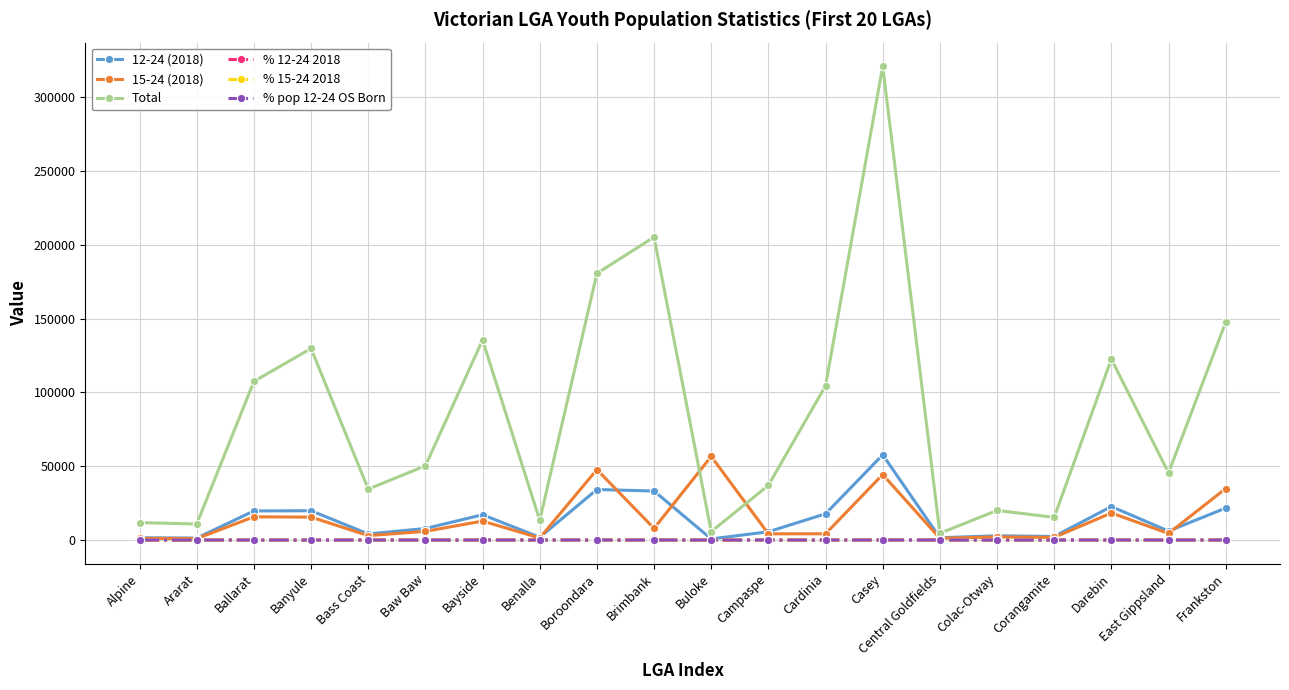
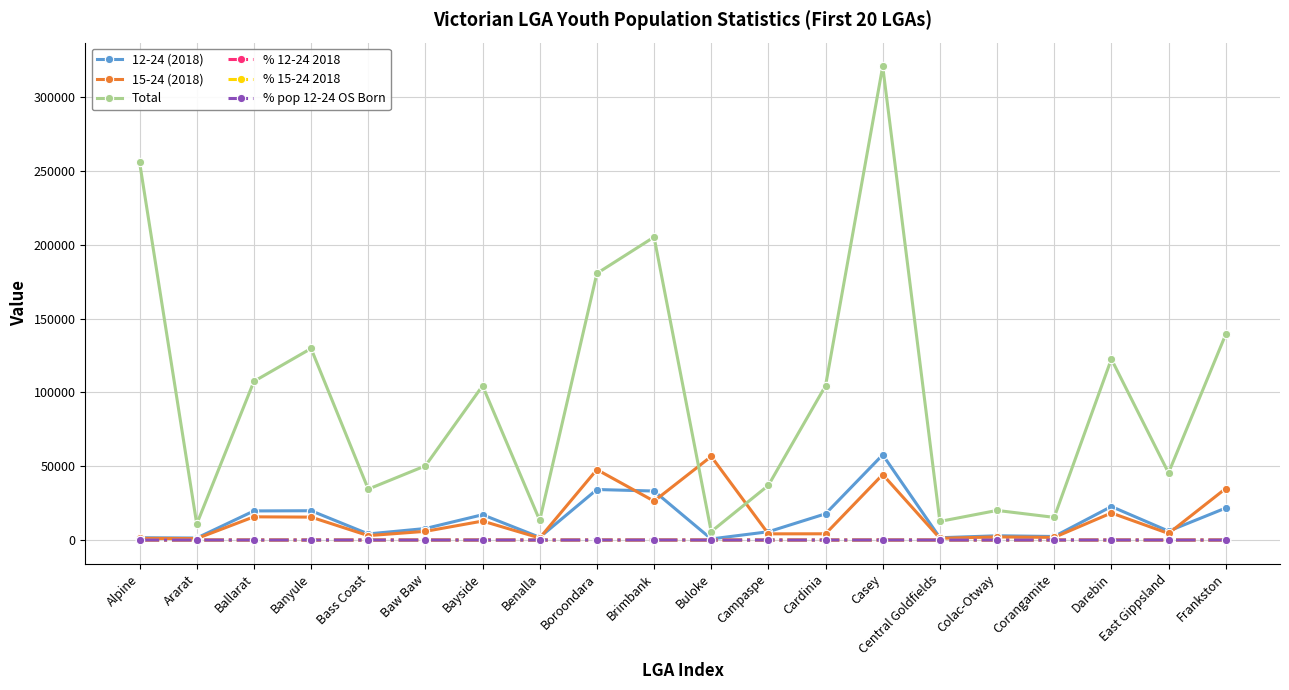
  {
    "12-24 (2018)": {
      "Ballarat": 20000,
      "Banyule": 20000,
      "Baw Baw": 8000,
      "Bayside": 17000,
      "Boroondara": 34000,
      "Brimbank": 33000,
      "Cardinia": 18000,
      "Casey": 58000,
      "Darebin": 23000,
      "Frankston": 22000
    },
    "15-24 (2018)": {
      "Ballarat": 16000,
      "Banyule": 16000,
      "Baw Baw": 6000,
      "Bayside": 13000,
      "Boroondara": 48000,
-     "Brimbank": 8000,
+     "Brimbank": 26000,
      "Buloke": 57000,
      "Cardinia": 4000,
      "Casey": 44000,
      "Darebin": 18000,
      "Frankston": 35000
    },
    "Total": {
-     "Alpine": 12000,
+     "Alpine": 256000,
      "Ararat": 11000,
      "Ballarat": 107000,
      "Banyule": 130000,
      "Bass Coast": 34000,
      "Baw Baw": 50000,
-     "Bayside": 135000,
+     "Bayside": 104000,
      "Benalla": 13000,
      "Boroondara": 181000,
      "Brimbank": 205000,
      "Buloke": 6000,
      "Campaspe": 37000,
      "Cardinia": 105000,
      "Casey": 321000,
-     "Central Goldfields": 5000,
+     "Central Goldfields": 13000,
      "Colac-Otway": 20000,
      "Corangamite": 15000,
      "Darebin": 123000,
      "East Gippsland": 45000,
-     "Frankston": 148000
+     "Frankston": 139000
    },
    "% pop 12-24 OS Born": {
      "Ballarat": 0,
      "Banyule": 0,
      "Bass Coast": 0,
      "Baw Baw": 0,
      "Bayside": 0,
      "Boroondara": 0,
      "Brimbank": 0,
      "Campaspe": 0,
      "Cardinia": 0,
      "Casey": 0,
      "Colac-Otway": 0,
      "Corangamite": 0,
      "Darebin": 0,
      "East Gippsland": 0,
      "Frankston": 0
    }
  }
